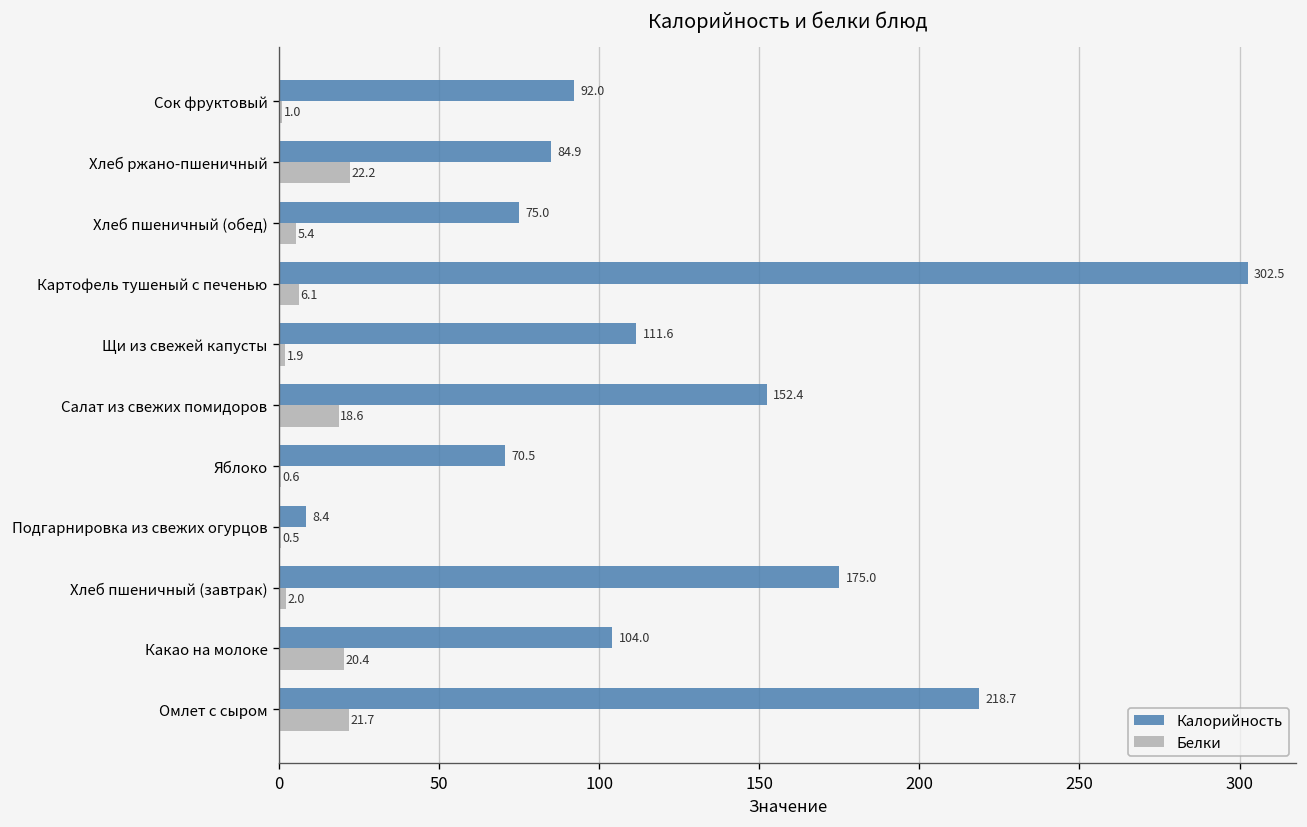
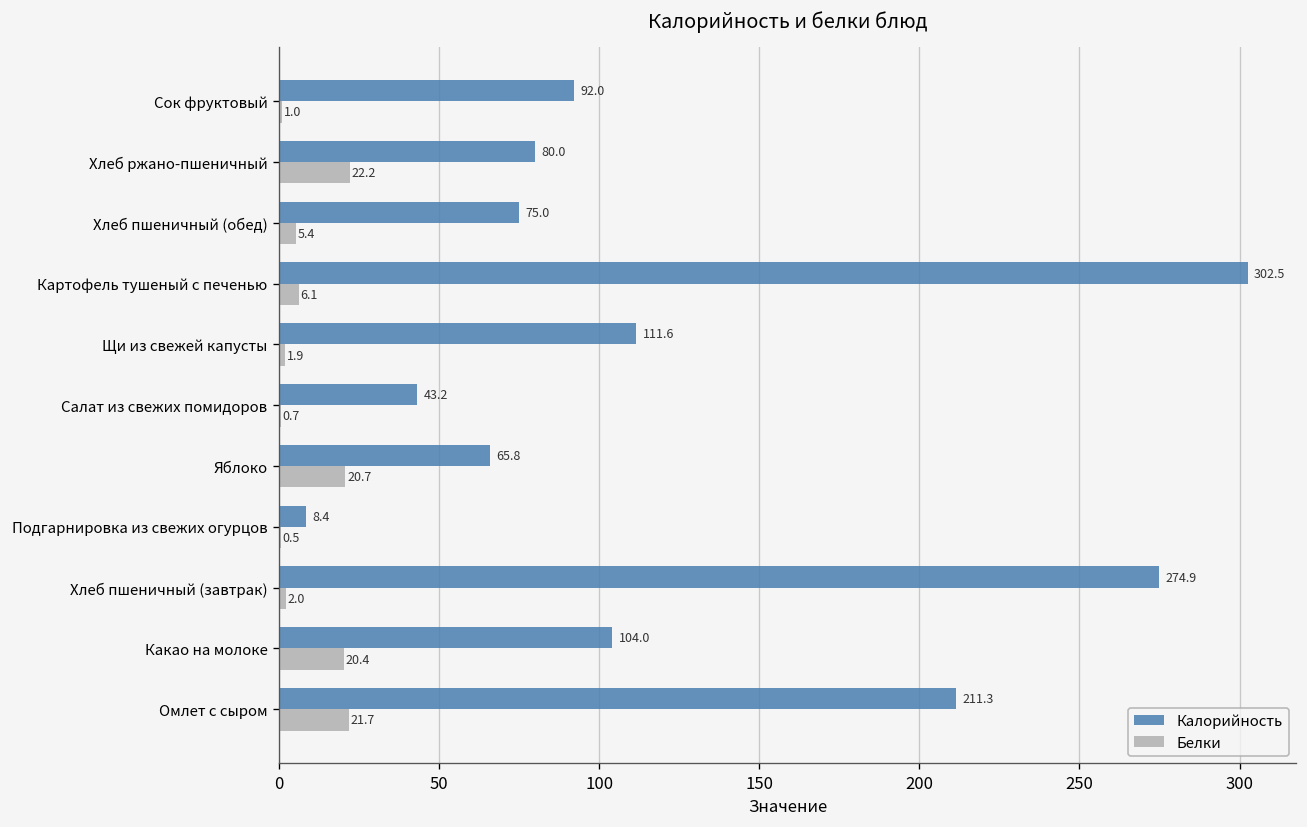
  {
    "Калорийность": {
      "Сок фруктовый": 92.0,
-     "Хлеб ржано-пшеничный": 84.9,
+     "Хлеб ржано-пшеничный": 80.0,
      "Хлеб пшеничный (обед)": 75.0,
      "Картофель тушеный с печенью": 302.5,
      "Щи из свежей капусты": 111.6,
-     "Салат из свежих помидоров": 152.4,
-     "Яблоко": 70.5,
+     "Салат из свежих помидоров": 43.2,
+     "Яблоко": 65.8,
      "Подгарнировка из свежих огурцов": 8.4,
-     "Хлеб пшеничный (завтрак)": 175.0,
+     "Хлеб пшеничный (завтрак)": 274.9,
      "Какао на молоке": 104.0,
-     "Омлет с сыром": 218.7
+     "Омлет с сыром": 211.3
    },
    "Белки": {
      "Сок фруктовый": 1.0,
      "Хлеб ржано-пшеничный": 22.2,
      "Хлеб пшеничный (обед)": 5.4,
      "Картофель тушеный с печенью": 6.1,
      "Щи из свежей капусты": 1.9,
-     "Салат из свежих помидоров": 18.6,
-     "Яблоко": 0.6,
+     "Салат из свежих помидоров": 0.7,
+     "Яблоко": 20.7,
      "Подгарнировка из свежих огурцов": 0.5,
      "Хлеб пшеничный (завтрак)": 2.0,
      "Какао на молоке": 20.4,
      "Омлет с сыром": 21.7
    }
  }
